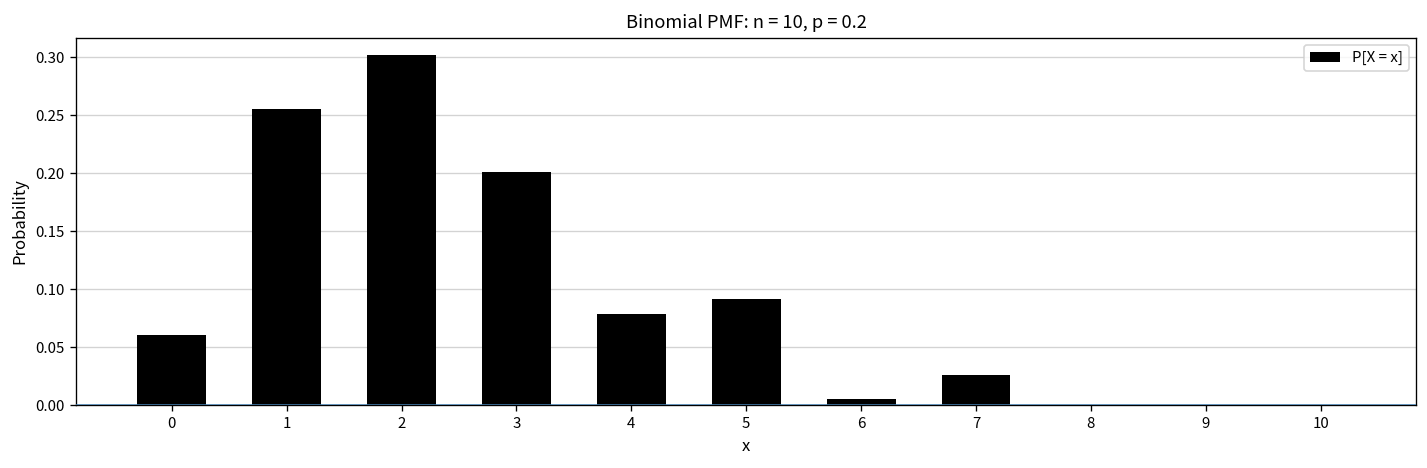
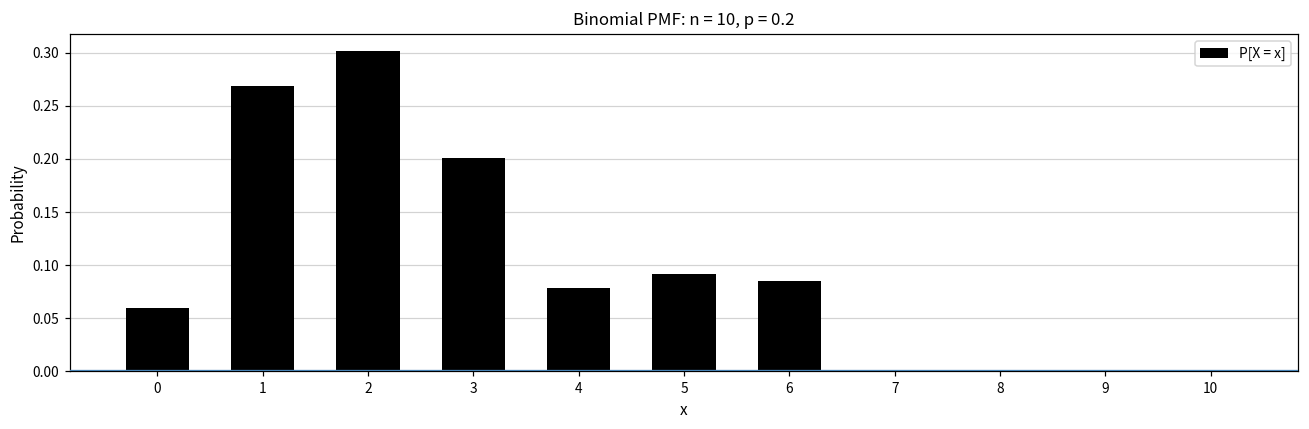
  {
    "0": 0.06,
-   "1": 0.26,
+   "1": 0.27,
    "2": 0.30,
    "3": 0.20,
    "4": 0.08,
    "5": 0.09,
-   "6": 0.01,
-   "7": 0.03
+   "6": 0.09,
+   "7": 0.00
  }
